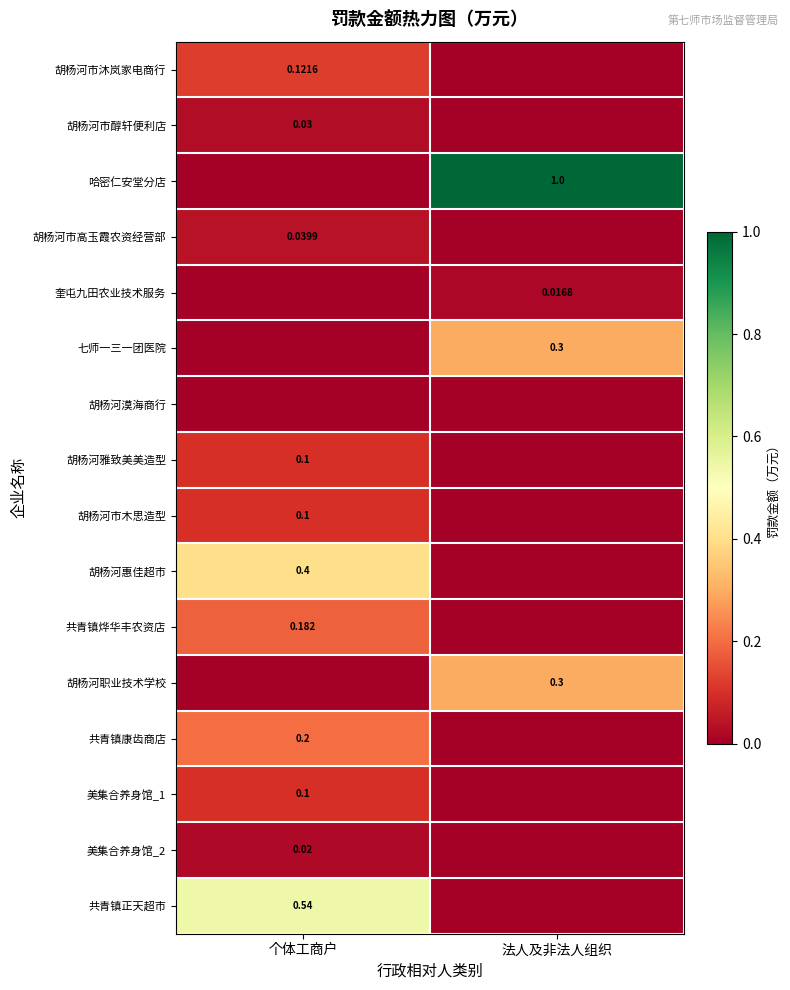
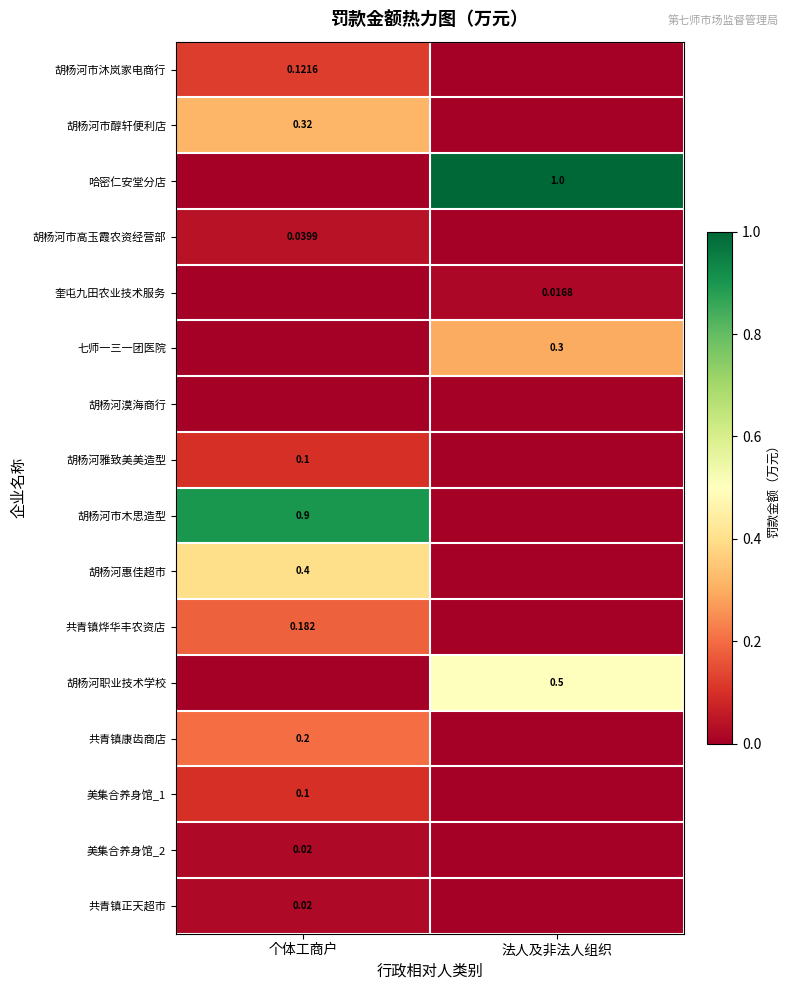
  {
    "胡杨河市沐岚家电商行": {
      "个体工商户": 0.1216
    },
    "胡杨河市醇轩便利店": {
-     "个体工商户": 0.03
+     "个体工商户": 0.32
    },
    "哈密仁安堂分店": {
      "法人及非法人组织": 1.0
    },
    "胡杨河市高玉霞农资经营部": {
      "个体工商户": 0.0399
    },
    "奎屯九田农业技术服务": {
      "法人及非法人组织": 0.0168
    },
    "七师一三一团医院": {
      "法人及非法人组织": 0.3
    },
    "胡杨河雅致美美造型": {
      "个体工商户": 0.1
    },
    "胡杨河市木思造型": {
-     "个体工商户": 0.1
+     "个体工商户": 0.9
    },
    "胡杨河惠佳超市": {
      "个体工商户": 0.4
    },
    "共青镇烨华丰农资店": {
      "个体工商户": 0.182
    },
    "胡杨河职业技术学校": {
-     "法人及非法人组织": 0.3
+     "法人及非法人组织": 0.5
    },
    "共青镇康齿商店": {
      "个体工商户": 0.2
    },
    "美集合养身馆_1": {
      "个体工商户": 0.1
    },
    "美集合养身馆_2": {
      "个体工商户": 0.02
    },
    "共青镇正天超市": {
-     "个体工商户": 0.54
+     "个体工商户": 0.02
    }
  }
